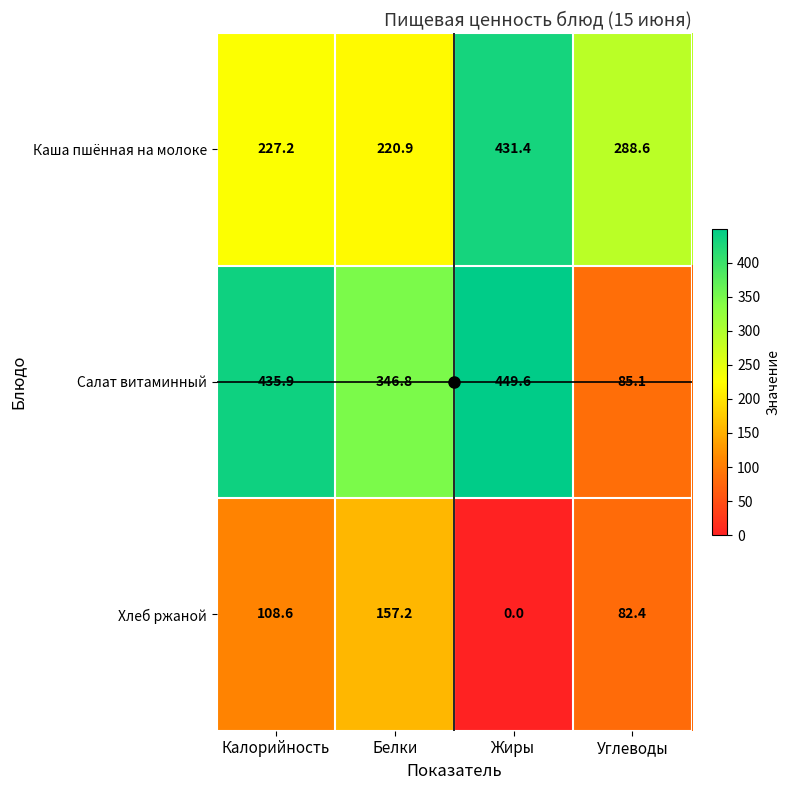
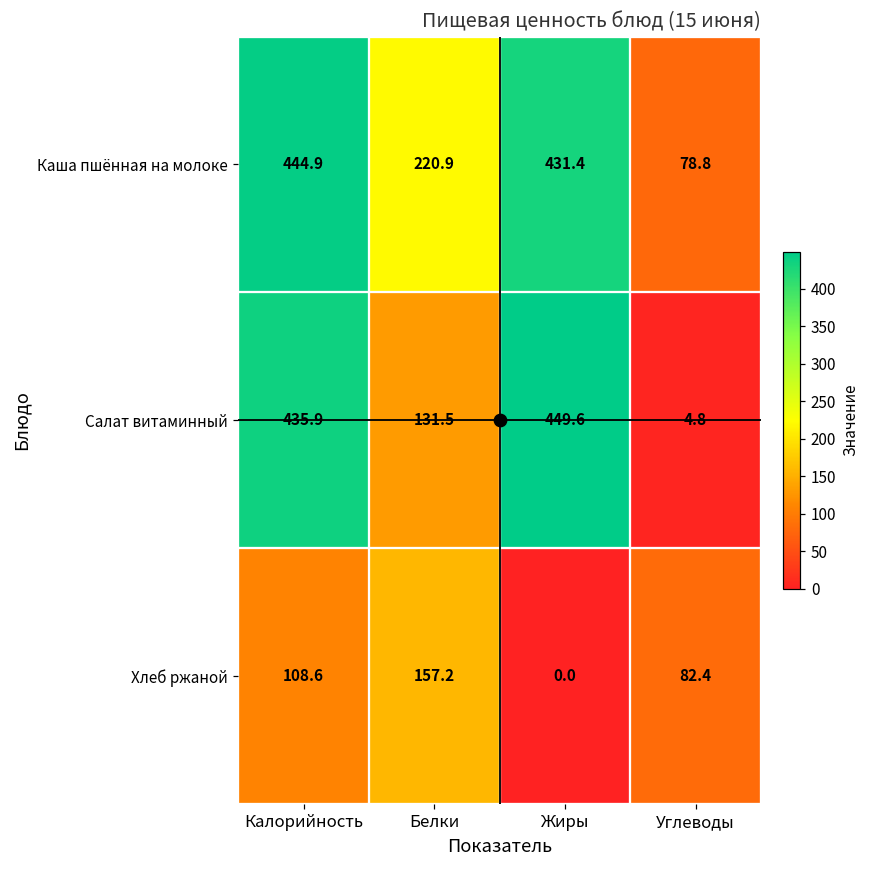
  {
    "Каша пшённая на молоке": {
-     "Калорийность": 227.2,
+     "Калорийность": 444.9,
      "Белки": 220.9,
      "Жиры": 431.4,
-     "Углеводы": 288.6
+     "Углеводы": 78.8
    },
    "Салат витаминный": {
      "Калорийность": 435.9,
-     "Белки": 346.8,
+     "Белки": 131.5,
      "Жиры": 449.6,
-     "Углеводы": 85.1
+     "Углеводы": 4.8
    },
    "Хлеб ржаной": {
      "Калорийность": 108.6,
      "Белки": 157.2,
      "Жиры": 0.0,
      "Углеводы": 82.4
    }
  }
